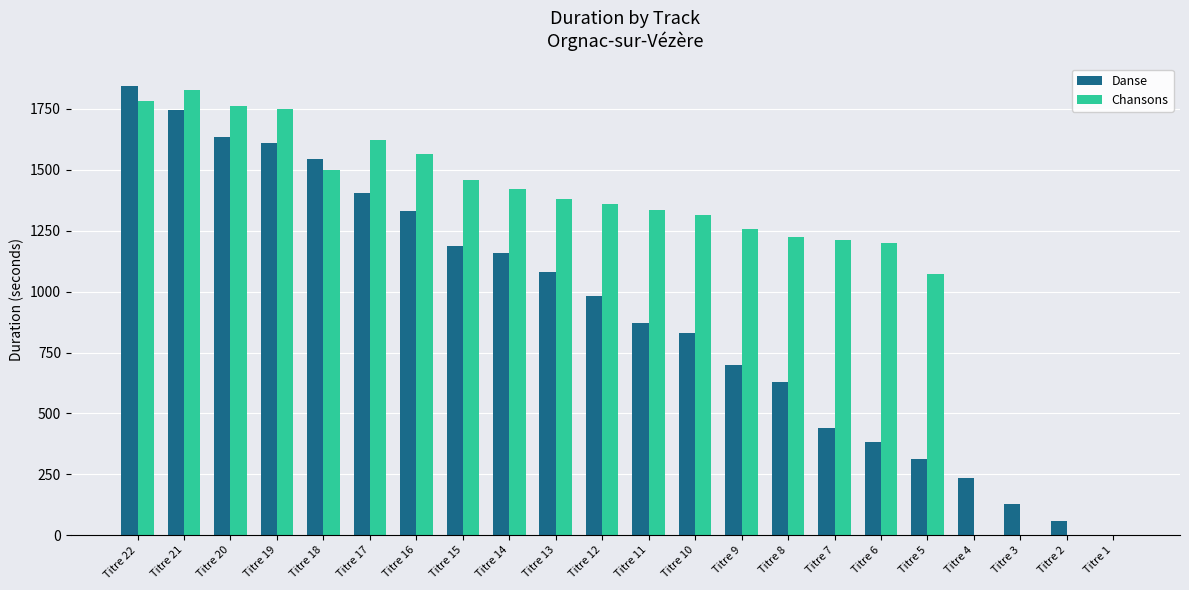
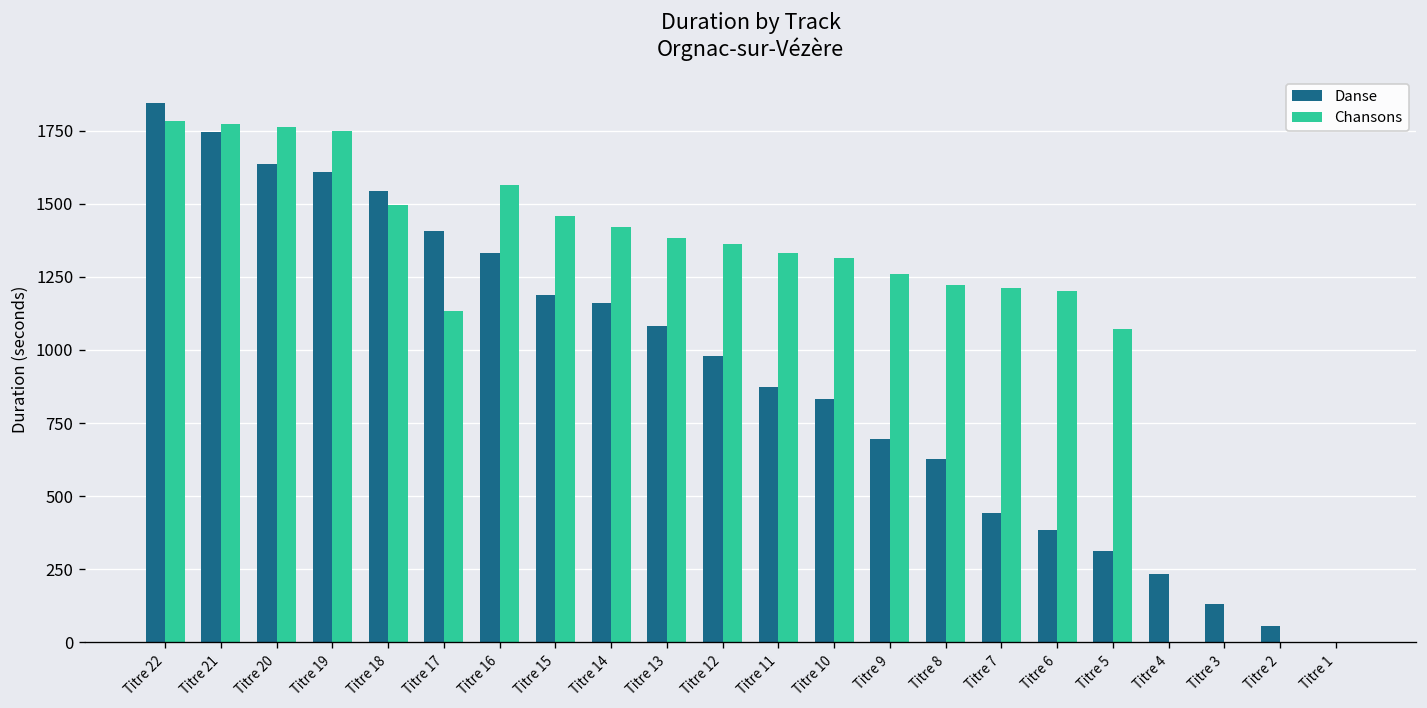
  {
    "Danse": {
      "Titre 22": 1840,
      "Titre 21": 1750,
      "Titre 20": 1640,
      "Titre 19": 1610,
      "Titre 18": 1540,
      "Titre 17": 1410,
      "Titre 16": 1330,
      "Titre 15": 1190,
      "Titre 14": 1160,
      "Titre 13": 1080,
      "Titre 12": 980,
      "Titre 11": 870,
      "Titre 10": 830,
      "Titre 9": 700,
      "Titre 8": 630,
      "Titre 7": 440,
      "Titre 6": 380,
      "Titre 5": 310,
      "Titre 4": 230,
      "Titre 3": 130,
      "Titre 2": 60,
      "Titre 1": 0
    },
    "Chansons": {
      "Titre 22": 1780,
-     "Titre 21": 1830,
+     "Titre 21": 1770,
      "Titre 20": 1760,
      "Titre 19": 1750,
      "Titre 18": 1500,
-     "Titre 17": 1620,
+     "Titre 17": 1130,
      "Titre 16": 1560,
      "Titre 15": 1460,
      "Titre 14": 1420,
      "Titre 13": 1380,
      "Titre 12": 1360,
      "Titre 11": 1330,
      "Titre 10": 1320,
      "Titre 9": 1260,
      "Titre 8": 1220,
      "Titre 7": 1210,
      "Titre 6": 1200,
      "Titre 5": 1070,
      "Titre 4": 0,
      "Titre 3": 0,
      "Titre 2": 0,
      "Titre 1": 0
    }
  }
